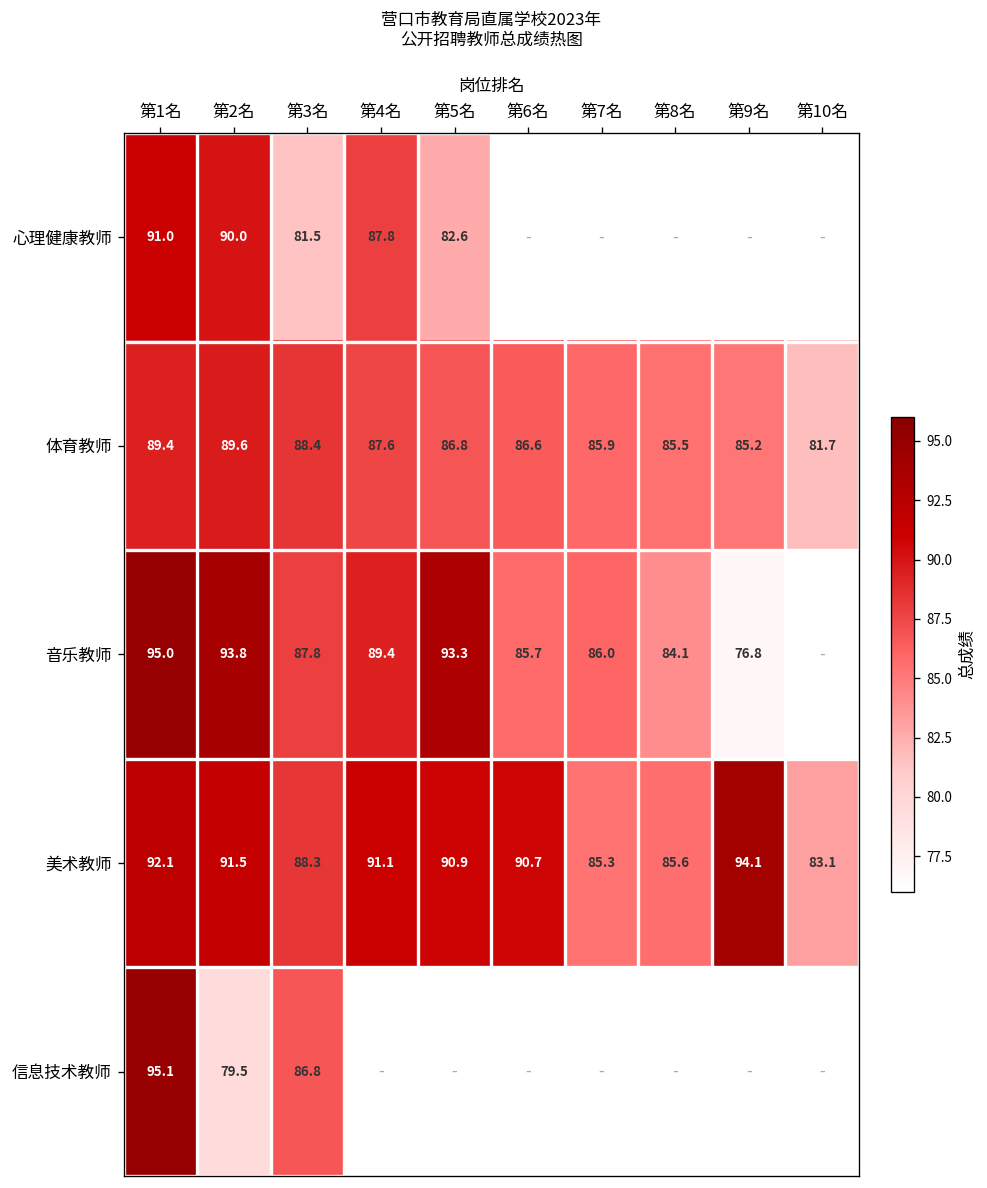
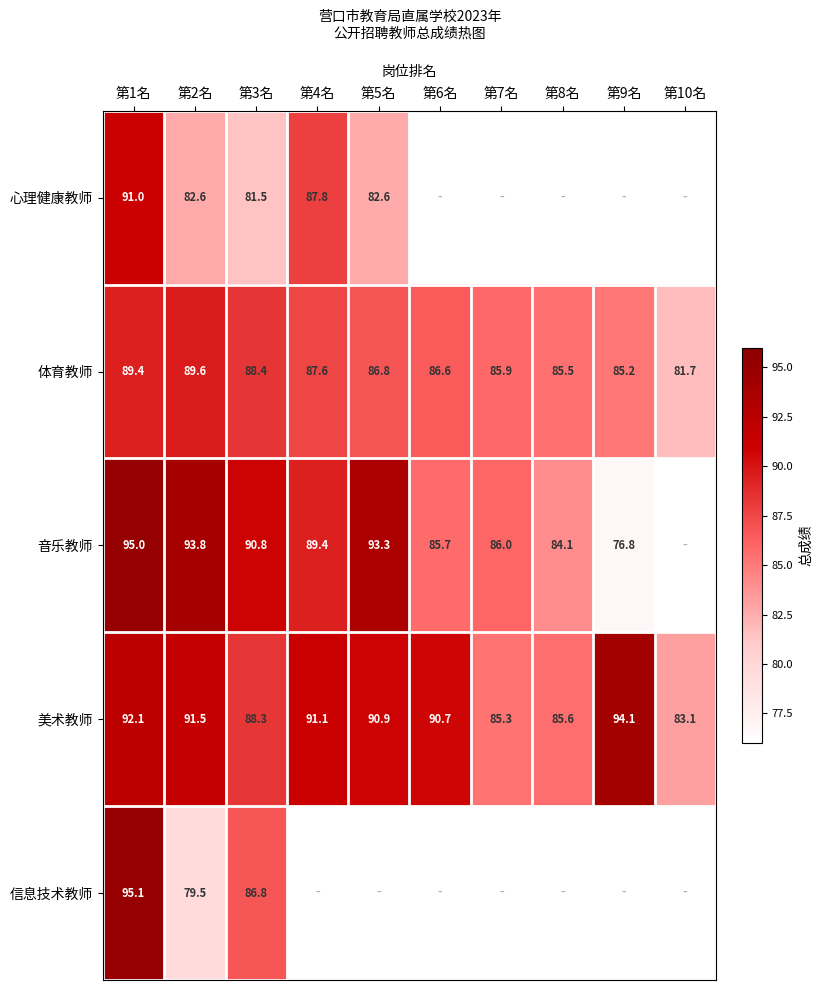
  {
    "心理健康教师": {
      "第1名": 91.0,
-     "第2名": 90.0,
+     "第2名": 82.6,
      "第3名": 81.5,
      "第4名": 87.8,
      "第5名": 82.6
    },
    "体育教师": {
      "第1名": 89.4,
      "第2名": 89.6,
      "第3名": 88.4,
      "第4名": 87.6,
      "第5名": 86.8,
      "第6名": 86.6,
      "第7名": 85.9,
      "第8名": 85.5,
      "第9名": 85.2,
      "第10名": 81.7
    },
    "音乐教师": {
      "第1名": 95.0,
      "第2名": 93.8,
-     "第3名": 87.8,
+     "第3名": 90.8,
      "第4名": 89.4,
      "第5名": 93.3,
      "第6名": 85.7,
      "第7名": 86.0,
      "第8名": 84.1,
      "第9名": 76.8
    },
    "美术教师": {
      "第1名": 92.1,
      "第2名": 91.5,
      "第3名": 88.3,
      "第4名": 91.1,
      "第5名": 90.9,
      "第6名": 90.7,
      "第7名": 85.3,
      "第8名": 85.6,
      "第9名": 94.1,
      "第10名": 83.1
    },
    "信息技术教师": {
      "第1名": 95.1,
      "第2名": 79.5,
      "第3名": 86.8
    }
  }
